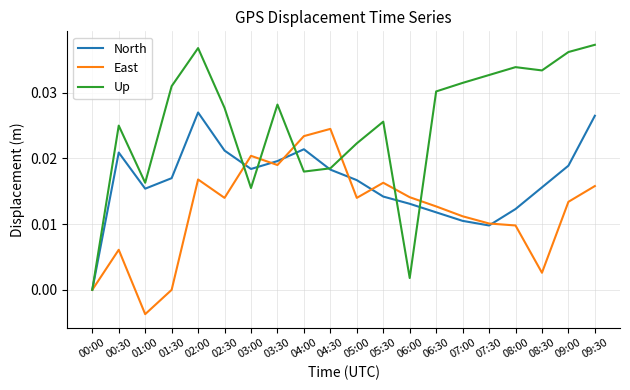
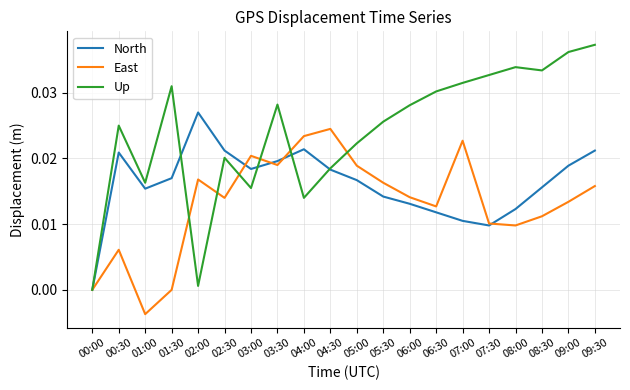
  {
    "North": {
      "00:30": 0.021,
      "01:00": 0.015,
      "01:30": 0.017,
      "02:00": 0.027,
      "02:30": 0.021,
      "03:00": 0.018,
      "03:30": 0.020,
      "04:00": 0.021,
      "05:00": 0.017,
      "05:30": 0.014,
      "06:00": 0.013,
      "06:30": 0.012,
      "07:00": 0.011,
      "08:00": 0.012,
      "08:30": 0.016,
      "09:00": 0.019,
-     "09:30": 0.027
+     "09:30": 0.021
    },
    "East": {
      "00:30": 0.006,
      "01:00": -0.004,
      "01:30": 0.000,
      "02:00": 0.017,
      "02:30": 0.014,
      "03:00": 0.020,
      "03:30": 0.019,
      "04:00": 0.023,
      "04:30": 0.025,
-     "05:00": 0.014,
+     "05:00": 0.019,
      "05:30": 0.016,
      "06:00": 0.014,
      "06:30": 0.013,
-     "07:00": 0.011,
+     "07:00": 0.023,
      "08:00": 0.010,
-     "08:30": 0.003,
+     "08:30": 0.011,
      "09:00": 0.013,
      "09:30": 0.016
    },
    "Up": {
      "00:30": 0.025,
      "01:00": 0.016,
      "01:30": 0.031,
-     "02:00": 0.037,
-     "02:30": 0.028,
+     "02:00": 0.001,
+     "02:30": 0.020,
      "03:00": 0.016,
      "03:30": 0.028,
-     "04:00": 0.018,
+     "04:00": 0.014,
      "05:00": 0.022,
      "05:30": 0.026,
-     "06:00": 0.002,
+     "06:00": 0.028,
      "06:30": 0.030,
      "07:00": 0.032,
      "07:30": 0.033,
      "08:00": 0.034,
      "08:30": 0.033,
      "09:00": 0.036,
      "09:30": 0.037
    }
  }
